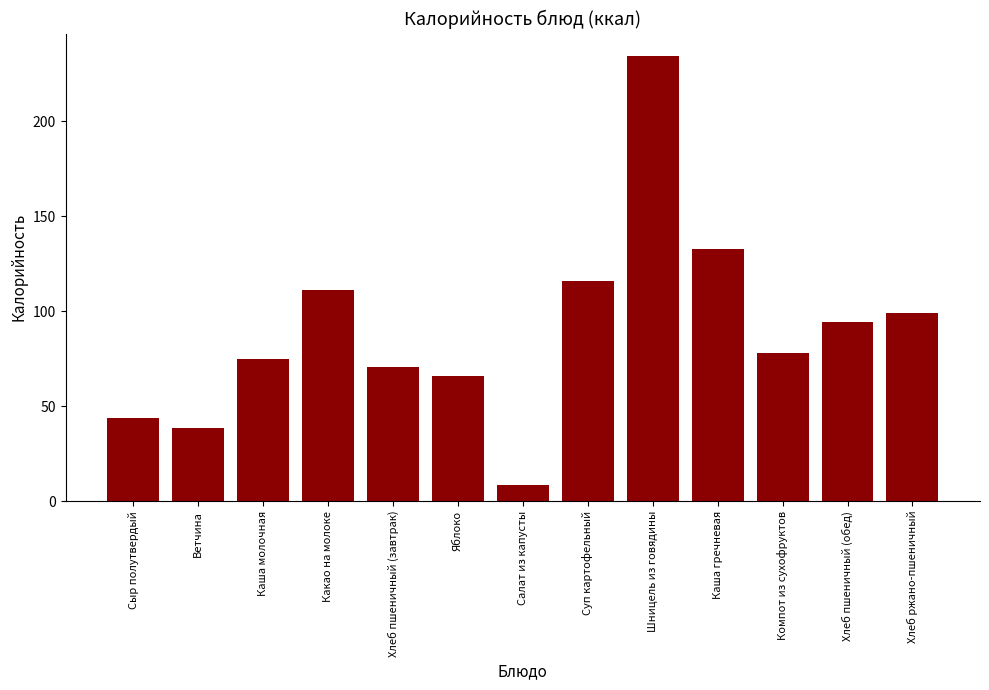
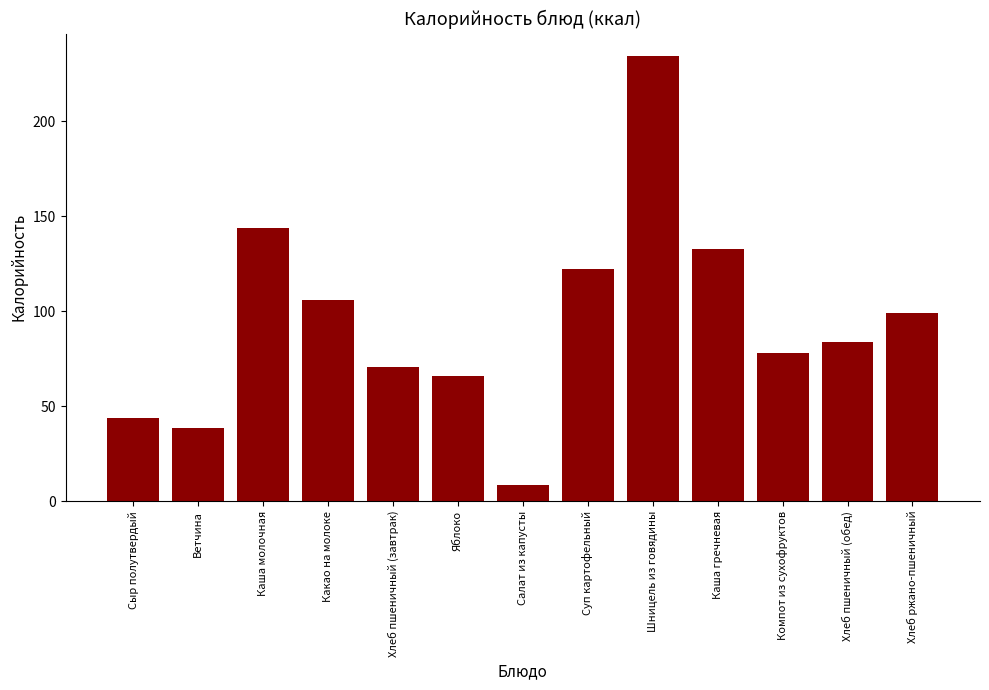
  {
    "Сыр полутвердый": 44,
    "Ветчина": 38,
-   "Каша молочная": 75,
-   "Какао на молоке": 111,
+   "Каша молочная": 144,
+   "Какао на молоке": 106,
    "Хлеб пшеничный (завтрак)": 71,
    "Яблоко": 66,
    "Салат из капусты": 9,
-   "Суп картофельный": 116,
+   "Суп картофельный": 122,
    "Шницель из говядины": 234,
    "Каша гречневая": 133,
    "Компот из сухофруктов": 78,
-   "Хлеб пшеничный (обед)": 94,
+   "Хлеб пшеничный (обед)": 84,
    "Хлеб ржано-пшеничный": 99
  }
